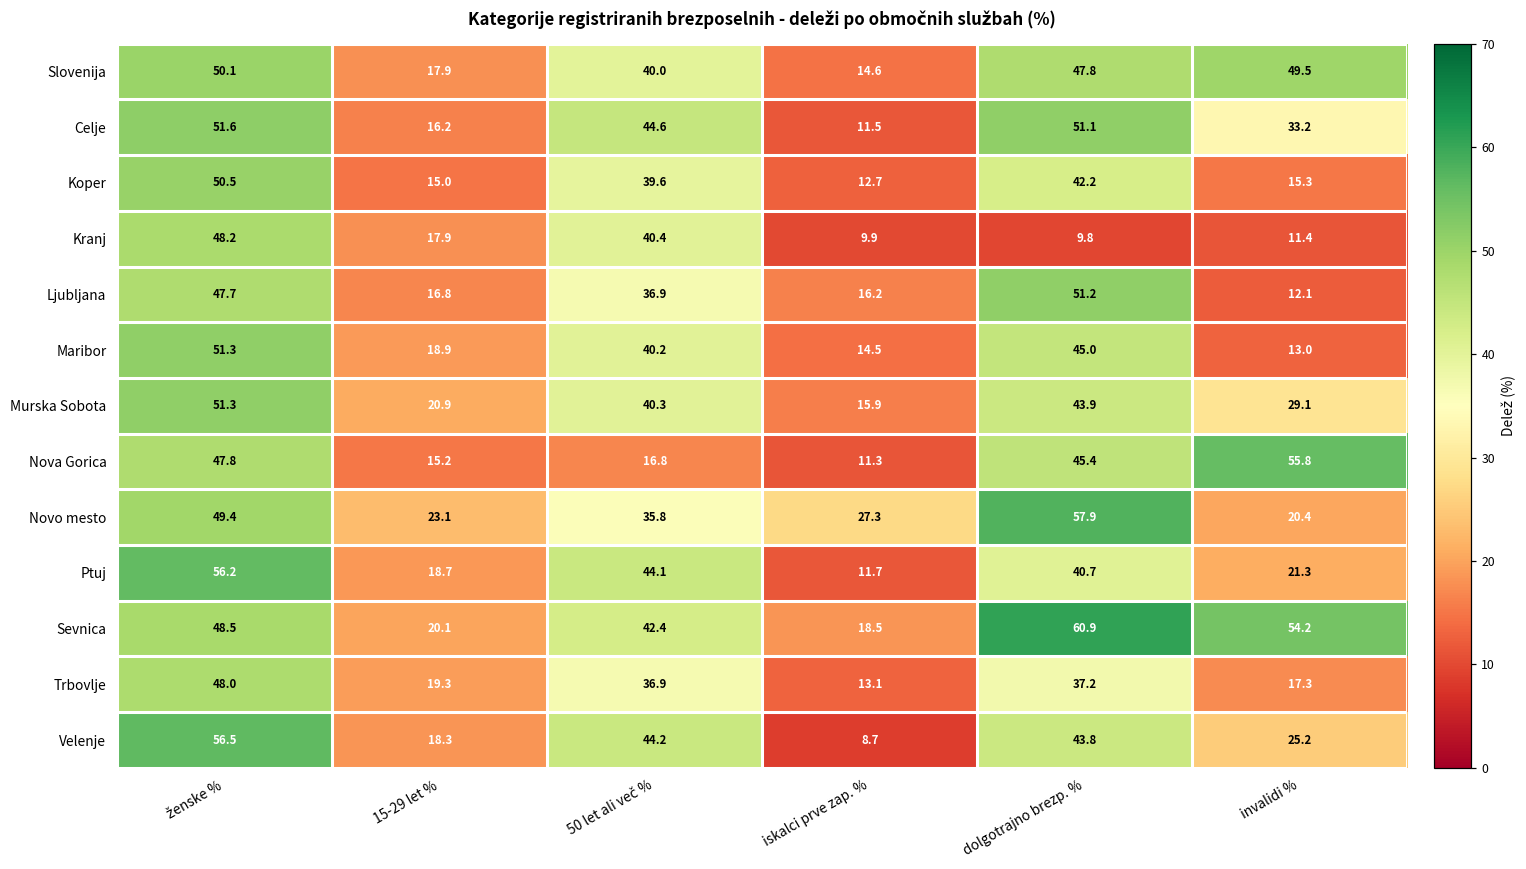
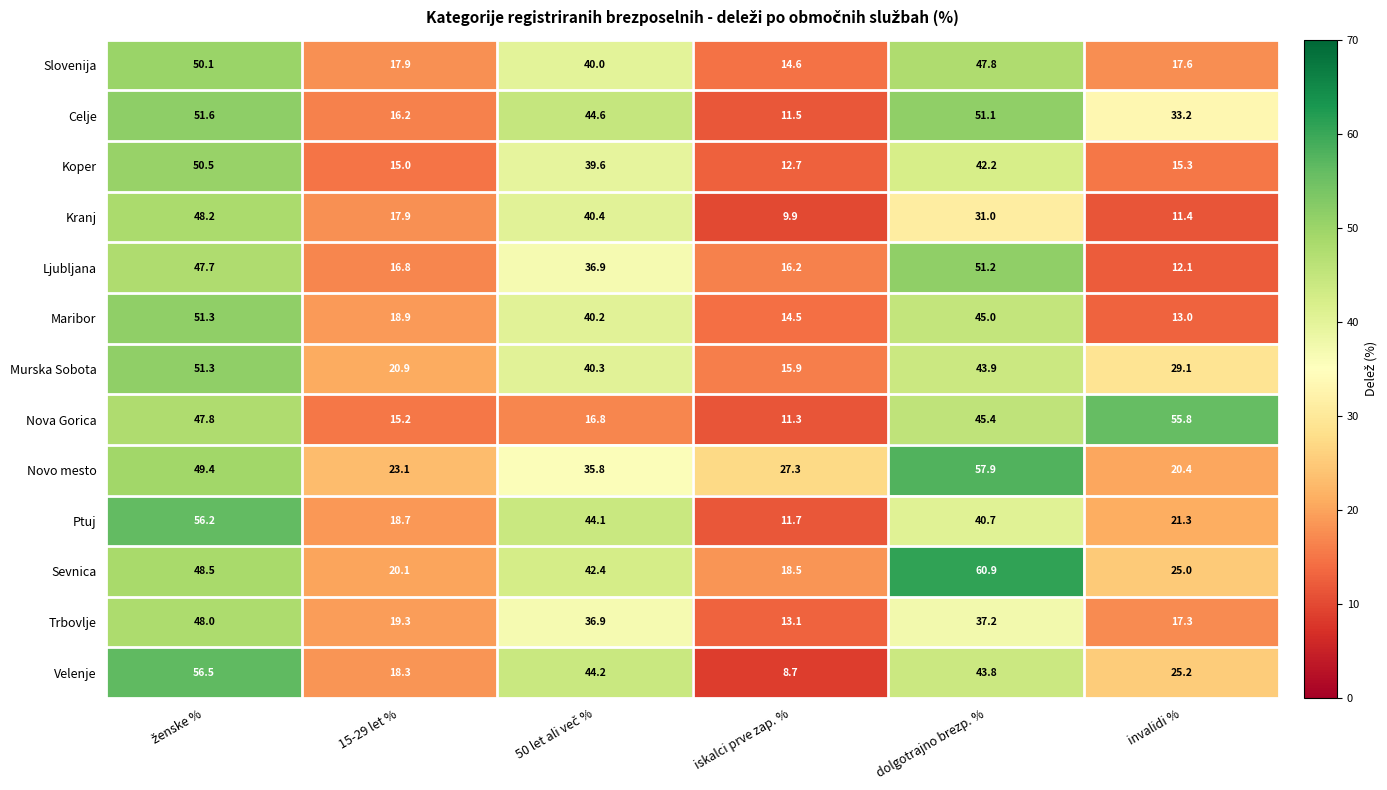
  {
    "Slovenija": {
      "ženske %": 50.1,
      "15-29 let %": 17.9,
      "50 let ali več %": 40.0,
      "iskalci prve zap. %": 14.6,
      "dolgotrajno brezp. %": 47.8,
-     "invalidi %": 49.5
+     "invalidi %": 17.6
    },
    "Celje": {
      "ženske %": 51.6,
      "15-29 let %": 16.2,
      "50 let ali več %": 44.6,
      "iskalci prve zap. %": 11.5,
      "dolgotrajno brezp. %": 51.1,
      "invalidi %": 33.2
    },
    "Koper": {
      "ženske %": 50.5,
      "15-29 let %": 15.0,
      "50 let ali več %": 39.6,
      "iskalci prve zap. %": 12.7,
      "dolgotrajno brezp. %": 42.2,
      "invalidi %": 15.3
    },
    "Kranj": {
      "ženske %": 48.2,
      "15-29 let %": 17.9,
      "50 let ali več %": 40.4,
      "iskalci prve zap. %": 9.9,
-     "dolgotrajno brezp. %": 9.8,
+     "dolgotrajno brezp. %": 31.0,
      "invalidi %": 11.4
    },
    "Ljubljana": {
      "ženske %": 47.7,
      "15-29 let %": 16.8,
      "50 let ali več %": 36.9,
      "iskalci prve zap. %": 16.2,
      "dolgotrajno brezp. %": 51.2,
      "invalidi %": 12.1
    },
    "Maribor": {
      "ženske %": 51.3,
      "15-29 let %": 18.9,
      "50 let ali več %": 40.2,
      "iskalci prve zap. %": 14.5,
      "dolgotrajno brezp. %": 45.0,
      "invalidi %": 13.0
    },
    "Murska Sobota": {
      "ženske %": 51.3,
      "15-29 let %": 20.9,
      "50 let ali več %": 40.3,
      "iskalci prve zap. %": 15.9,
      "dolgotrajno brezp. %": 43.9,
      "invalidi %": 29.1
    },
    "Nova Gorica": {
      "ženske %": 47.8,
      "15-29 let %": 15.2,
      "50 let ali več %": 16.8,
      "iskalci prve zap. %": 11.3,
      "dolgotrajno brezp. %": 45.4,
      "invalidi %": 55.8
    },
    "Novo mesto": {
      "ženske %": 49.4,
      "15-29 let %": 23.1,
      "50 let ali več %": 35.8,
      "iskalci prve zap. %": 27.3,
      "dolgotrajno brezp. %": 57.9,
      "invalidi %": 20.4
    },
    "Ptuj": {
      "ženske %": 56.2,
      "15-29 let %": 18.7,
      "50 let ali več %": 44.1,
      "iskalci prve zap. %": 11.7,
      "dolgotrajno brezp. %": 40.7,
      "invalidi %": 21.3
    },
    "Sevnica": {
      "ženske %": 48.5,
      "15-29 let %": 20.1,
      "50 let ali več %": 42.4,
      "iskalci prve zap. %": 18.5,
      "dolgotrajno brezp. %": 60.9,
-     "invalidi %": 54.2
+     "invalidi %": 25.0
    },
    "Trbovlje": {
      "ženske %": 48.0,
      "15-29 let %": 19.3,
      "50 let ali več %": 36.9,
      "iskalci prve zap. %": 13.1,
      "dolgotrajno brezp. %": 37.2,
      "invalidi %": 17.3
    },
    "Velenje": {
      "ženske %": 56.5,
      "15-29 let %": 18.3,
      "50 let ali več %": 44.2,
      "iskalci prve zap. %": 8.7,
      "dolgotrajno brezp. %": 43.8,
      "invalidi %": 25.2
    }
  }
